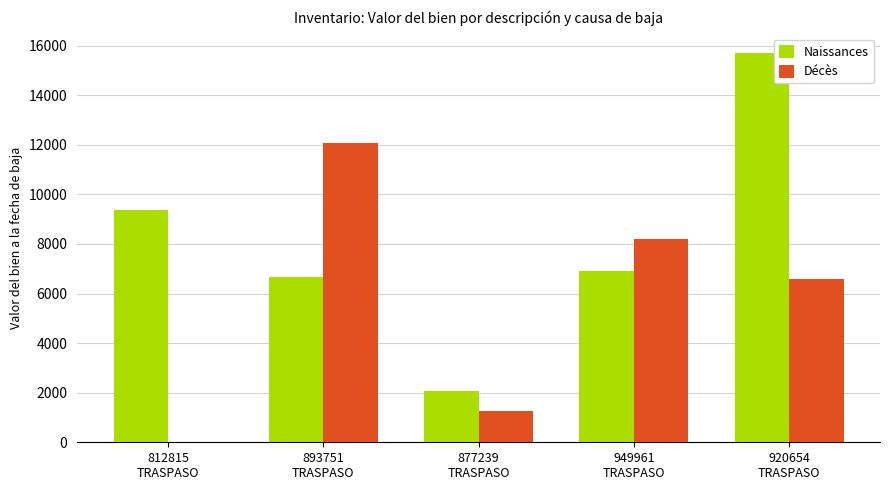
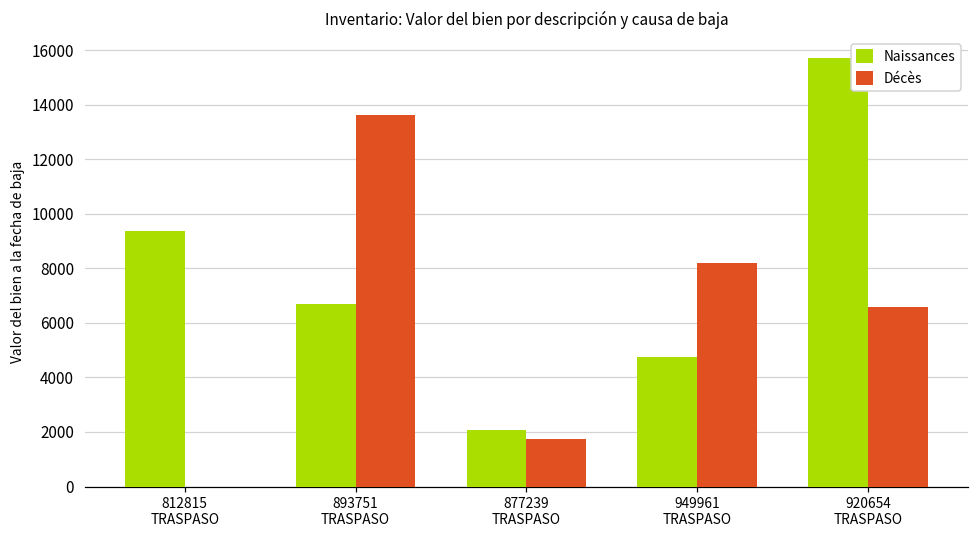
  {
    "Naissances": {
      "812815 TRASPASO": 9400,
      "893751 TRASPASO": 6700,
      "877239 TRASPASO": 2100,
-     "949961 TRASPASO": 6900,
+     "949961 TRASPASO": 4700,
      "920654 TRASPASO": 15700
    },
    "Décès": {
-     "893751 TRASPASO": 12100,
-     "877239 TRASPASO": 1300,
+     "893751 TRASPASO": 13600,
+     "877239 TRASPASO": 1700,
      "949961 TRASPASO": 8200,
      "920654 TRASPASO": 6600
    }
  }
